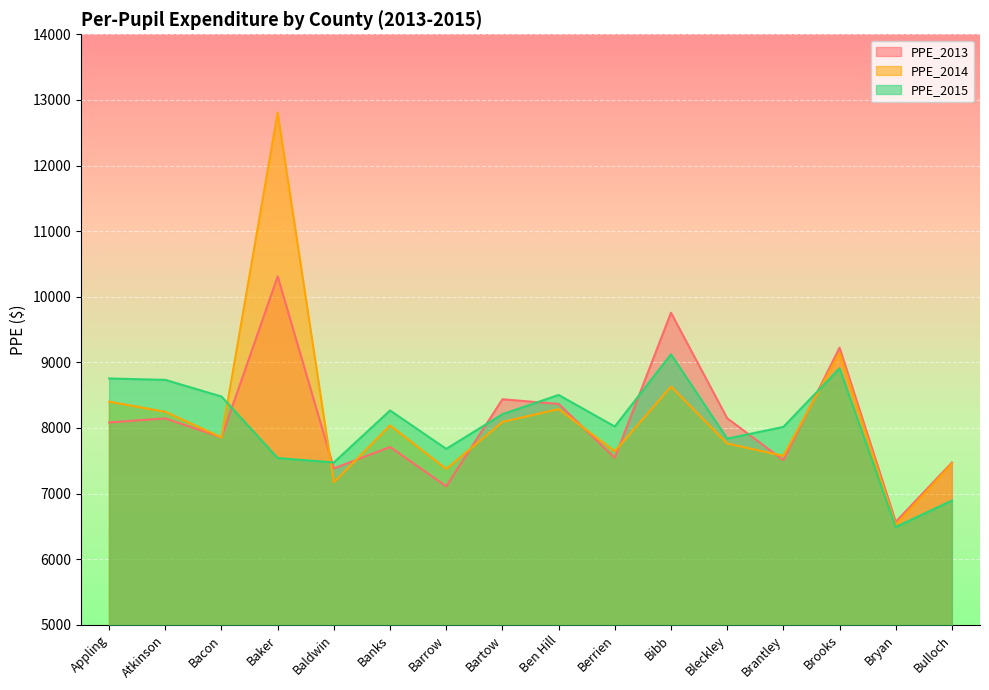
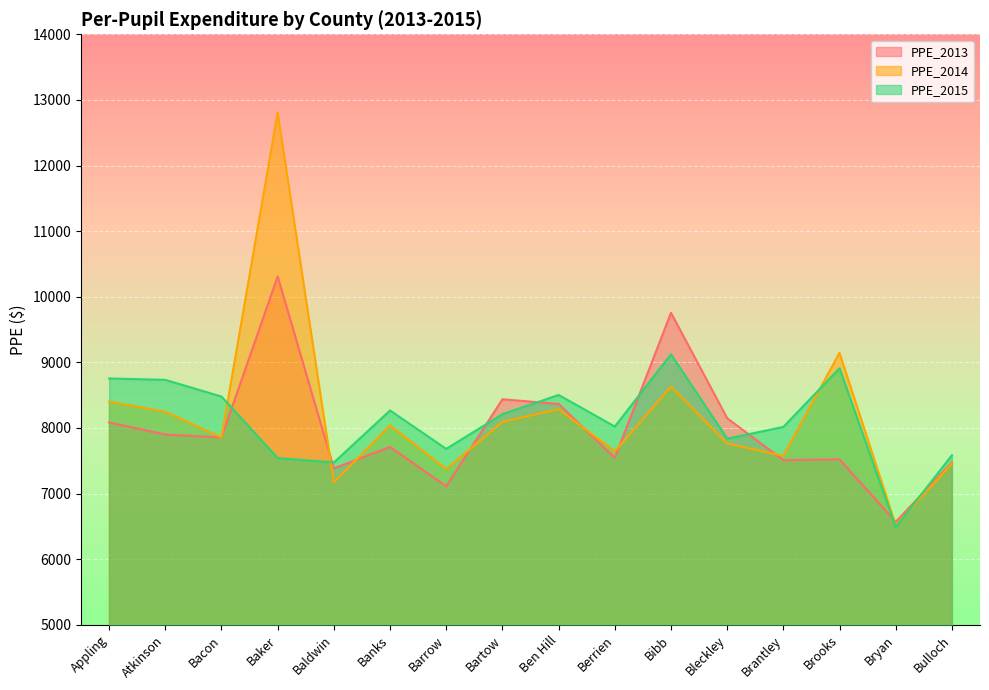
  {
    "PPE_2013": {
      "Appling": 8100,
-     "Atkinson": 8100,
+     "Atkinson": 7900,
      "Baker": 10300,
      "Baldwin": 7400,
      "Banks": 7700,
      "Barrow": 7100,
      "Bartow": 8400,
      "Ben Hill": 8400,
      "Berrien": 7500,
      "Bibb": 9800,
      "Bleckley": 8100,
      "Brantley": 7500,
-     "Brooks": 9200,
+     "Brooks": 7500,
      "Bryan": 6600
    },
    "PPE_2014": {
      "Appling": 8400,
      "Atkinson": 8200,
      "Baker": 12800,
      "Baldwin": 7200,
      "Banks": 8000,
      "Barrow": 7400,
      "Bartow": 8100,
      "Ben Hill": 8300,
      "Berrien": 7600,
      "Bibb": 8600,
      "Bleckley": 7800,
      "Brantley": 7600,
      "Brooks": 9100
    },
    "PPE_2015": {
      "Appling": 8800,
      "Atkinson": 8700,
      "Bacon": 8500,
      "Baker": 7500,
      "Baldwin": 7500,
      "Banks": 8300,
      "Barrow": 7700,
      "Bartow": 8200,
      "Ben Hill": 8500,
      "Berrien": 8000,
      "Bibb": 9100,
      "Bleckley": 7800,
      "Brantley": 8000,
      "Brooks": 8900,
-     "Bulloch": 6900
+     "Bulloch": 7600
    }
  }
